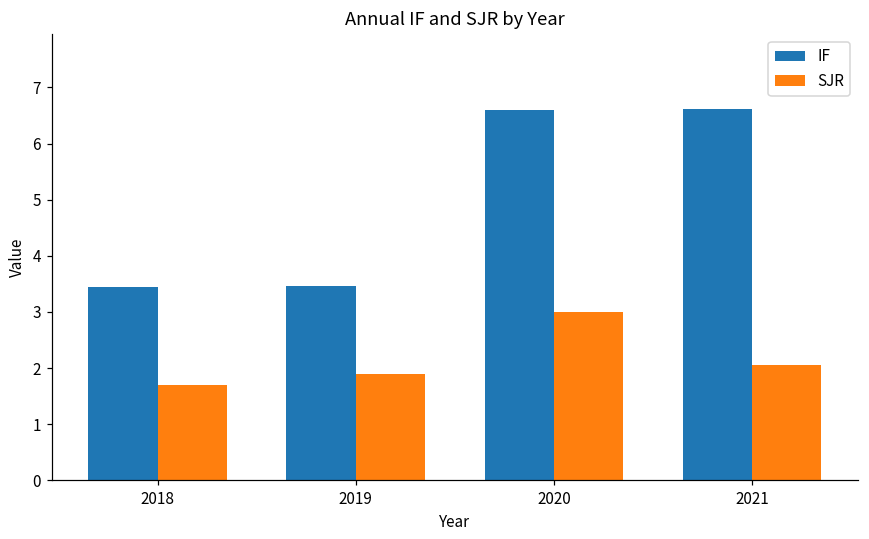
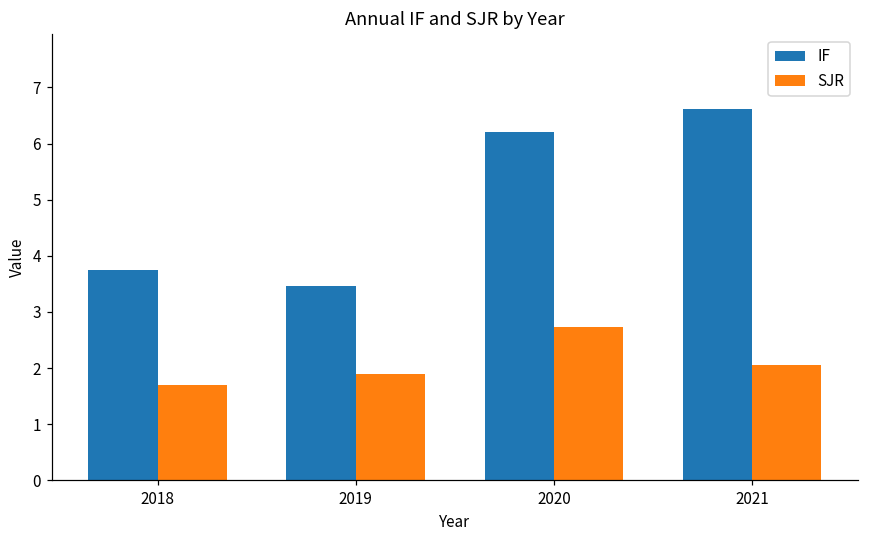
  {
    "IF": {
-     "2018": 3.4,
+     "2018": 3.7,
      "2019": 3.5,
-     "2020": 6.6,
+     "2020": 6.2,
      "2021": 6.6
    },
    "SJR": {
      "2018": 1.7,
      "2019": 1.9,
-     "2020": 3.0,
+     "2020": 2.7,
      "2021": 2.1
    }
  }
